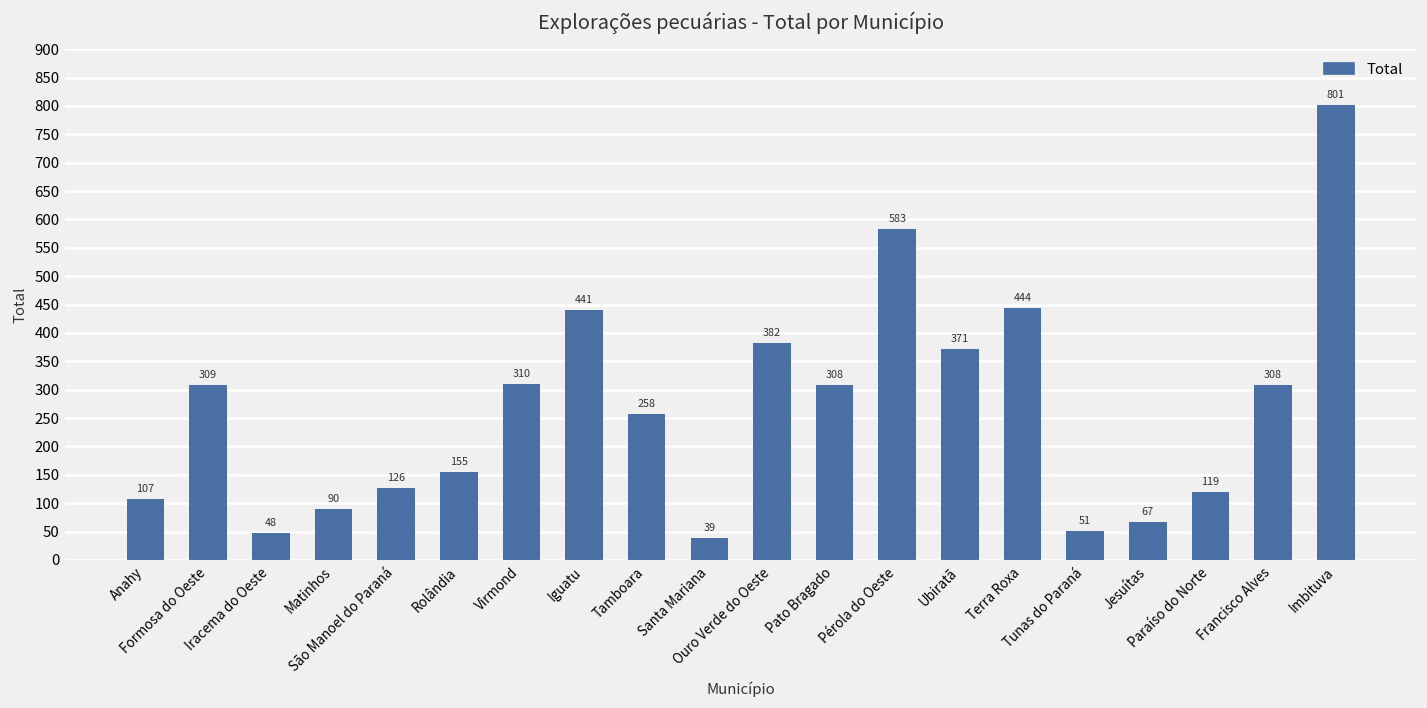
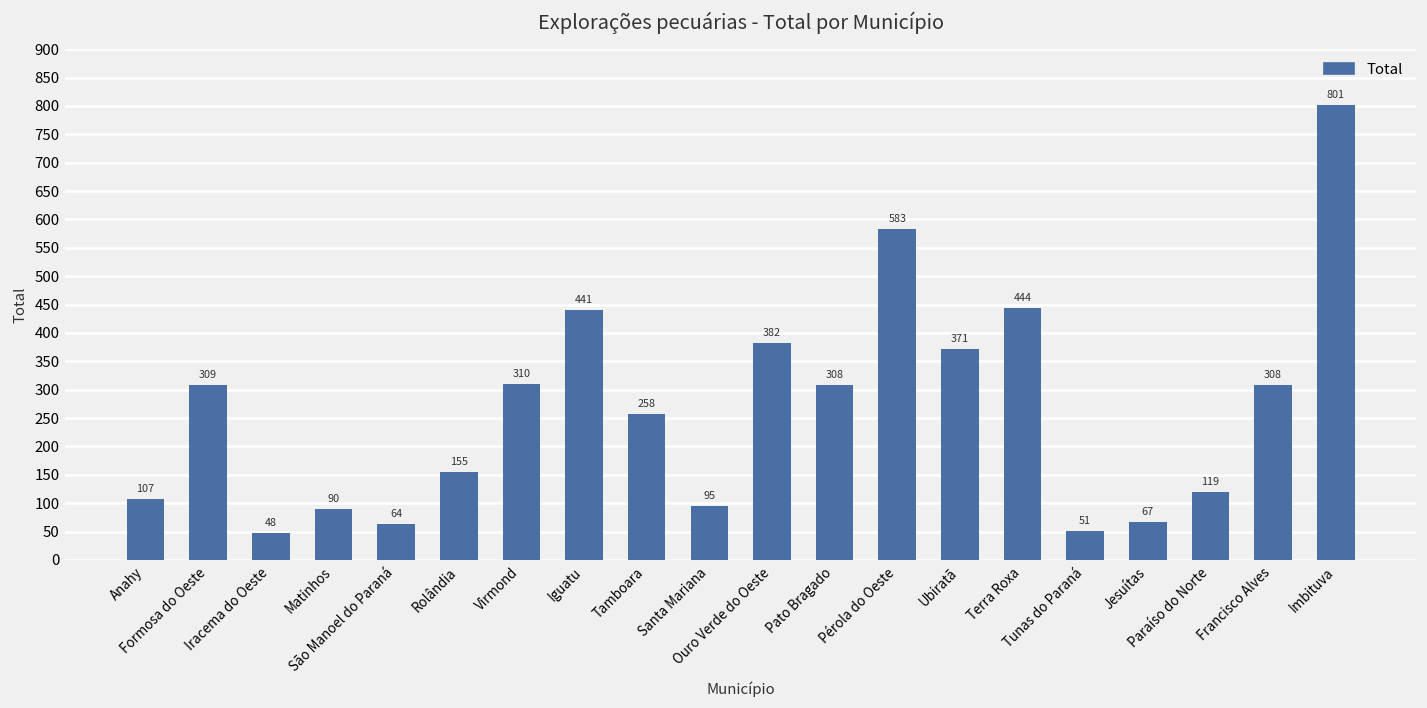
  {
    "Anahy": 107,
    "Formosa do Oeste": 309,
    "Iracema do Oeste": 48,
    "Matinhos": 90,
-   "São Manoel do Paraná": 126,
+   "São Manoel do Paraná": 64,
    "Rolândia": 155,
    "Virmond": 310,
    "Iguatu": 441,
    "Tamboara": 258,
-   "Santa Mariana": 39,
+   "Santa Mariana": 95,
    "Ouro Verde do Oeste": 382,
    "Pato Bragado": 308,
    "Pérola do Oeste": 583,
    "Ubiratã": 371,
    "Terra Roxa": 444,
    "Tunas do Paraná": 51,
    "Jesuítas": 67,
    "Paraíso do Norte": 119,
    "Francisco Alves": 308,
    "Imbituva": 801
  }
